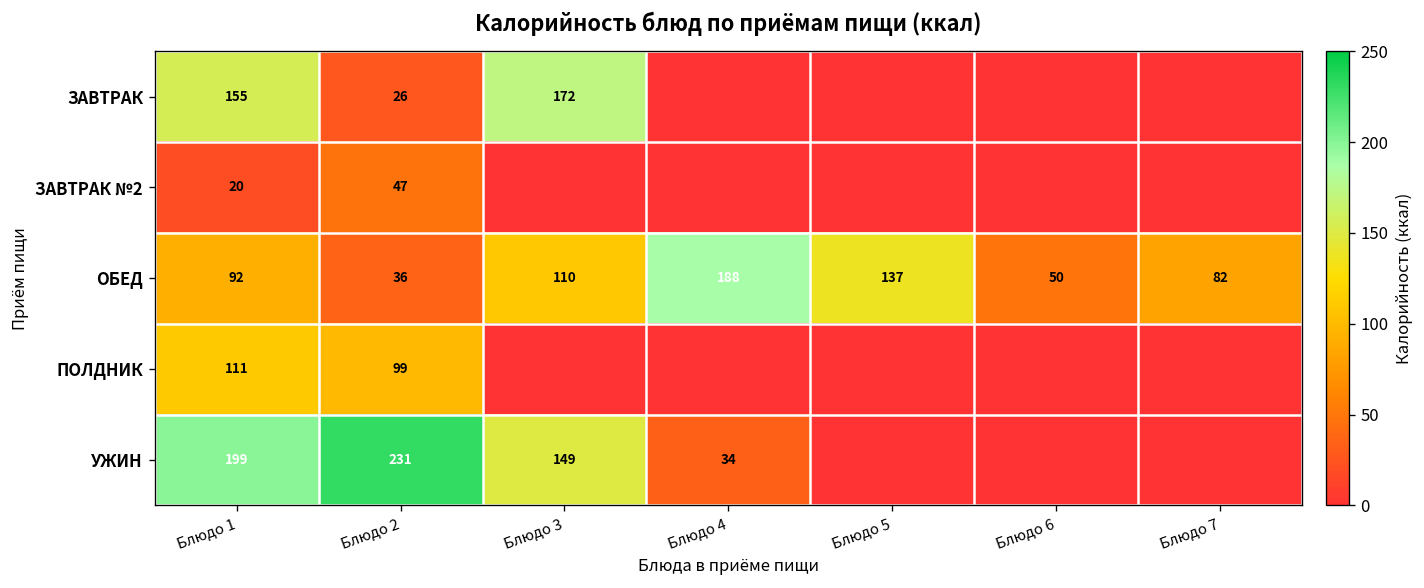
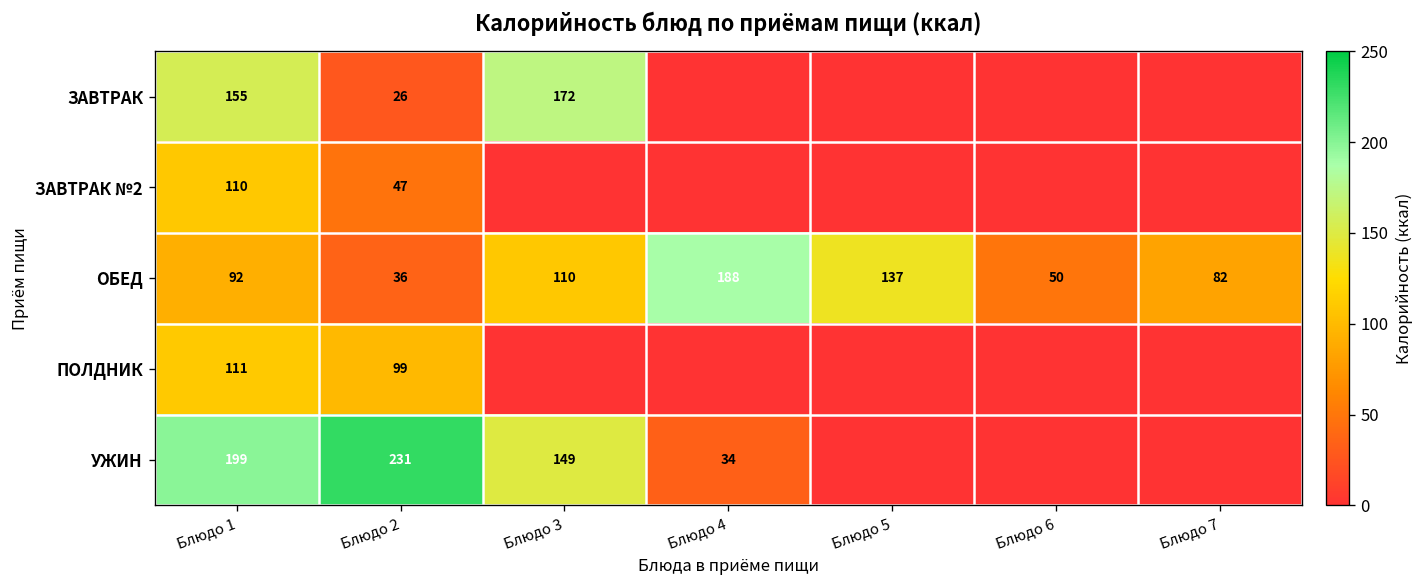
  {
    "ЗАВТРАК": {
      "Блюдо 1": 155,
      "Блюдо 2": 26,
      "Блюдо 3": 172
    },
    "ЗАВТРАК №2": {
-     "Блюдо 1": 20,
+     "Блюдо 1": 110,
      "Блюдо 2": 47
    },
    "ОБЕД": {
      "Блюдо 1": 92,
      "Блюдо 2": 36,
      "Блюдо 3": 110,
      "Блюдо 4": 188,
      "Блюдо 5": 137,
      "Блюдо 6": 50,
      "Блюдо 7": 82
    },
    "ПОЛДНИК": {
      "Блюдо 1": 111,
      "Блюдо 2": 99
    },
    "УЖИН": {
      "Блюдо 1": 199,
      "Блюдо 2": 231,
      "Блюдо 3": 149,
      "Блюдо 4": 34
    }
  }
